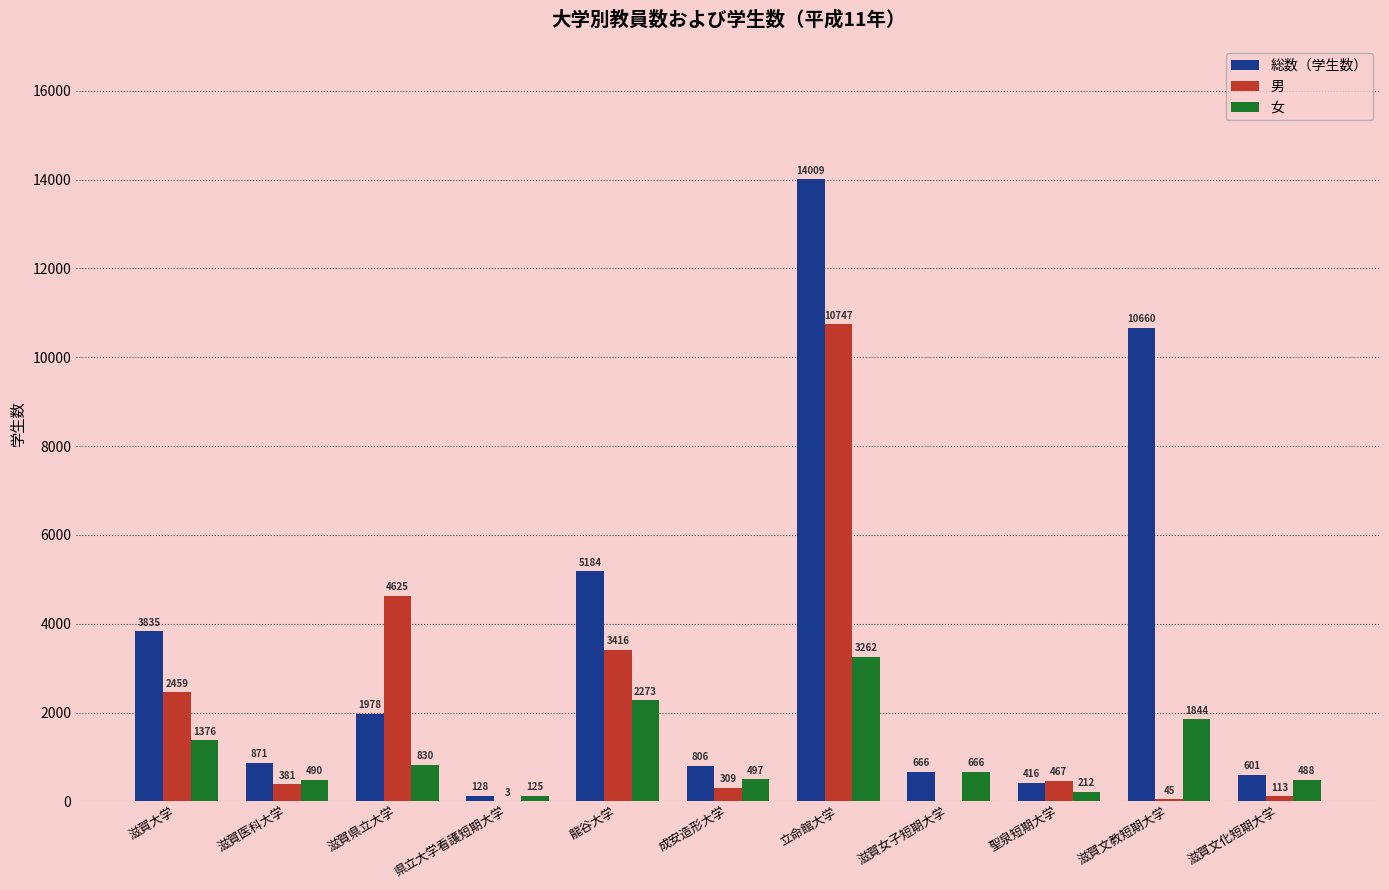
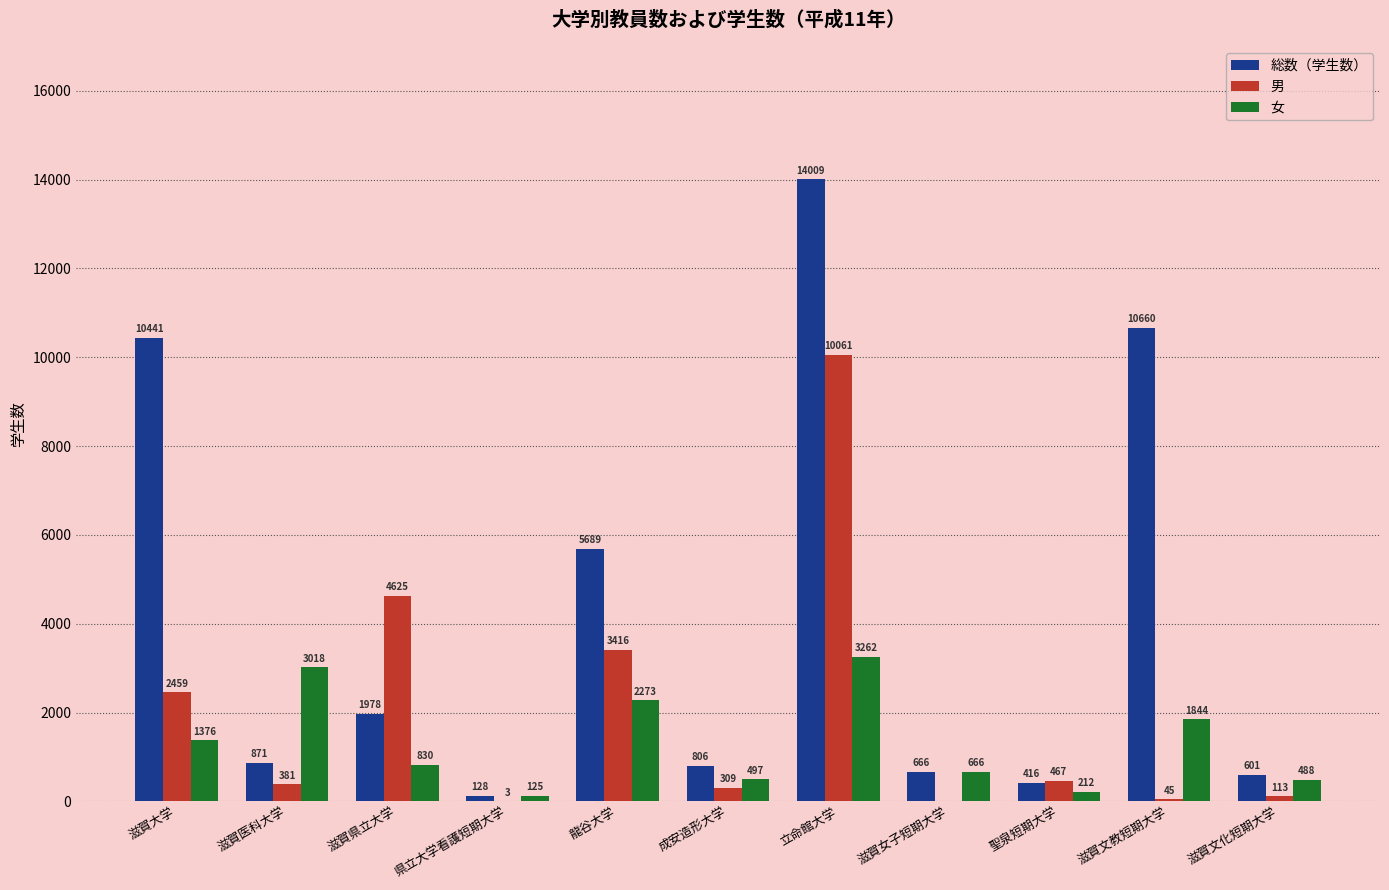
  {
    "総数（学生数）": {
-     "滋賀大学": 3835,
+     "滋賀大学": 10441,
      "滋賀医科大学": 871,
      "滋賀県立大学": 1978,
      "県立大学看護短期大学": 128,
-     "龍谷大学": 5184,
+     "龍谷大学": 5689,
      "成安造形大学": 806,
      "立命館大学": 14009,
      "滋賀女子短期大学": 666,
      "聖泉短期大学": 416,
      "滋賀文教短期大学": 10660,
      "滋賀文化短期大学": 601
    },
    "男": {
      "滋賀大学": 2459,
      "滋賀医科大学": 381,
      "滋賀県立大学": 4625,
      "県立大学看護短期大学": 3,
      "龍谷大学": 3416,
      "成安造形大学": 309,
-     "立命館大学": 10747,
+     "立命館大学": 10061,
      "聖泉短期大学": 467,
      "滋賀文教短期大学": 45,
      "滋賀文化短期大学": 113
    },
    "女": {
      "滋賀大学": 1376,
-     "滋賀医科大学": 490,
+     "滋賀医科大学": 3018,
      "滋賀県立大学": 830,
      "県立大学看護短期大学": 125,
      "龍谷大学": 2273,
      "成安造形大学": 497,
      "立命館大学": 3262,
      "滋賀女子短期大学": 666,
      "聖泉短期大学": 212,
      "滋賀文教短期大学": 1844,
      "滋賀文化短期大学": 488
    }
  }
